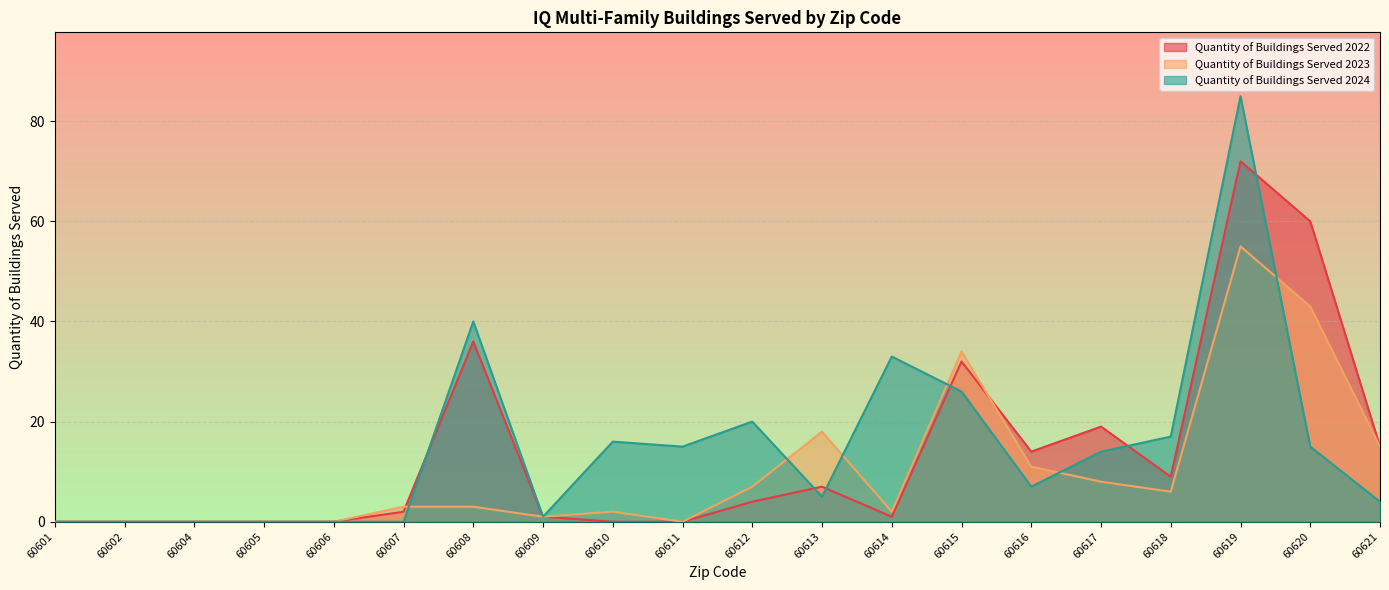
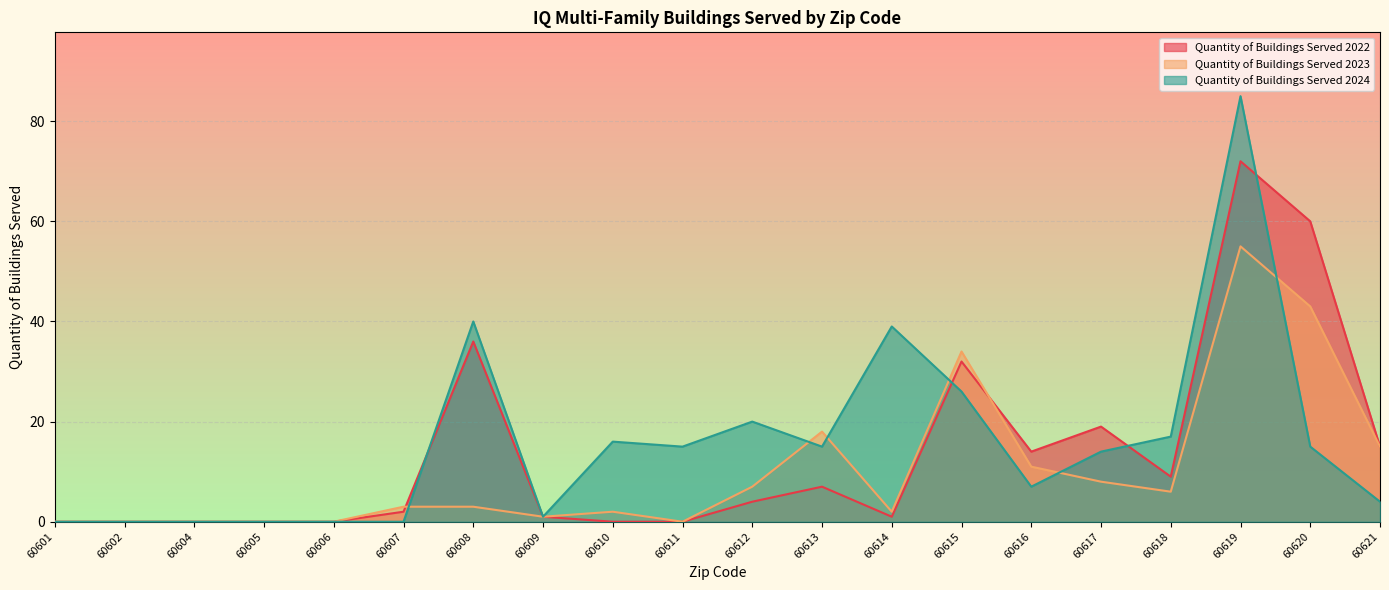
  {
    "Quantity of Buildings Served 2022": {
      "60607": 2,
      "60608": 36,
      "60610": 0,
      "60612": 4,
      "60613": 7,
      "60614": 1,
      "60615": 32,
      "60616": 14,
      "60617": 19,
      "60618": 9,
      "60619": 72,
      "60620": 60
    },
    "Quantity of Buildings Served 2023": {
      "60607": 3,
      "60608": 3,
      "60610": 2,
      "60612": 7,
      "60613": 18,
      "60614": 2,
      "60615": 34,
      "60616": 11,
      "60617": 8,
      "60618": 6,
      "60619": 55,
      "60620": 43
    },
    "Quantity of Buildings Served 2024": {
      "60607": 0,
      "60608": 40,
      "60610": 16,
      "60611": 15,
      "60612": 20,
-     "60613": 5,
-     "60614": 33,
+     "60613": 15,
+     "60614": 39,
      "60615": 26,
      "60616": 7,
      "60617": 14,
      "60618": 17,
      "60619": 85,
      "60620": 15,
      "60621": 4
    }
  }
